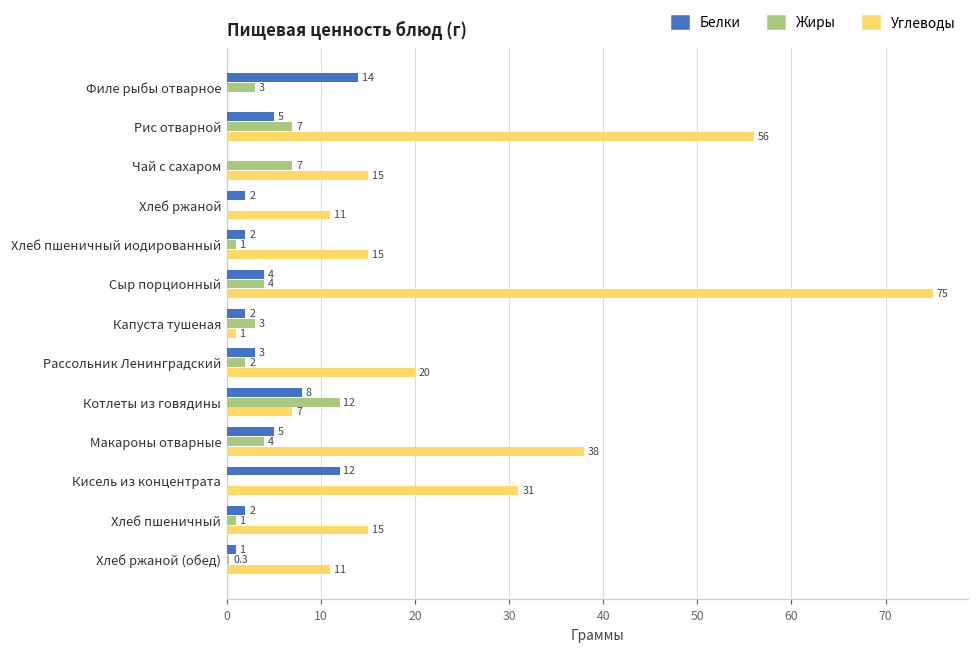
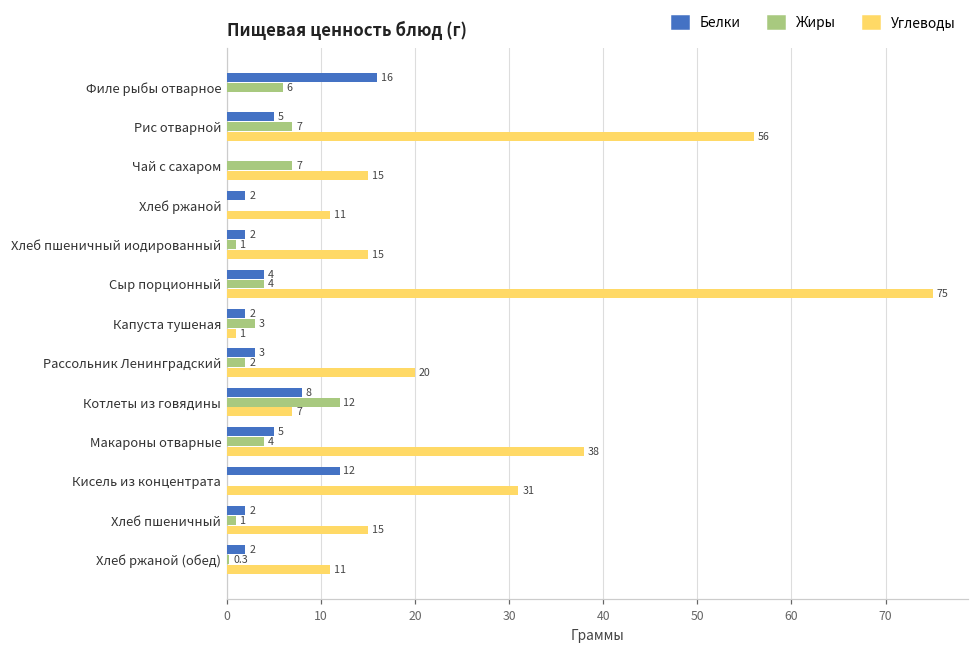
  {
    "Белки": {
-     "Филе рыбы отварное": 14,
+     "Филе рыбы отварное": 16,
      "Рис отварной": 5,
      "Хлеб ржаной": 2,
      "Хлеб пшеничный иодированный": 2,
      "Сыр порционный": 4,
      "Капуста тушеная": 2,
      "Рассольник Ленинградский": 3,
      "Котлеты из говядины": 8,
      "Макароны отварные": 5,
      "Кисель из концентрата": 12,
      "Хлеб пшеничный": 2,
-     "Хлеб ржаной (обед)": 1
+     "Хлеб ржаной (обед)": 2
    },
    "Жиры": {
-     "Филе рыбы отварное": 3,
+     "Филе рыбы отварное": 6,
      "Рис отварной": 7,
      "Чай с сахаром": 7,
      "Хлеб пшеничный иодированный": 1,
      "Сыр порционный": 4,
      "Капуста тушеная": 3,
      "Рассольник Ленинградский": 2,
      "Котлеты из говядины": 12,
      "Макароны отварные": 4,
      "Хлеб пшеничный": 1,
      "Хлеб ржаной (обед)": 0.3
    },
    "Углеводы": {
      "Рис отварной": 56,
      "Чай с сахаром": 15,
      "Хлеб ржаной": 11,
      "Хлеб пшеничный иодированный": 15,
      "Сыр порционный": 75,
      "Капуста тушеная": 1,
      "Рассольник Ленинградский": 20,
      "Котлеты из говядины": 7,
      "Макароны отварные": 38,
      "Кисель из концентрата": 31,
      "Хлеб пшеничный": 15,
      "Хлеб ржаной (обед)": 11
    }
  }
